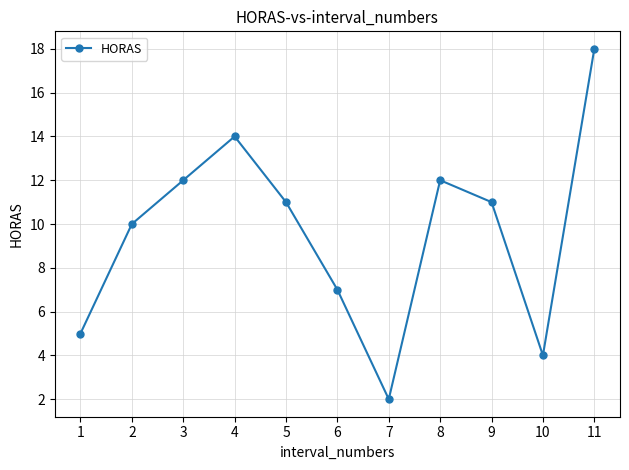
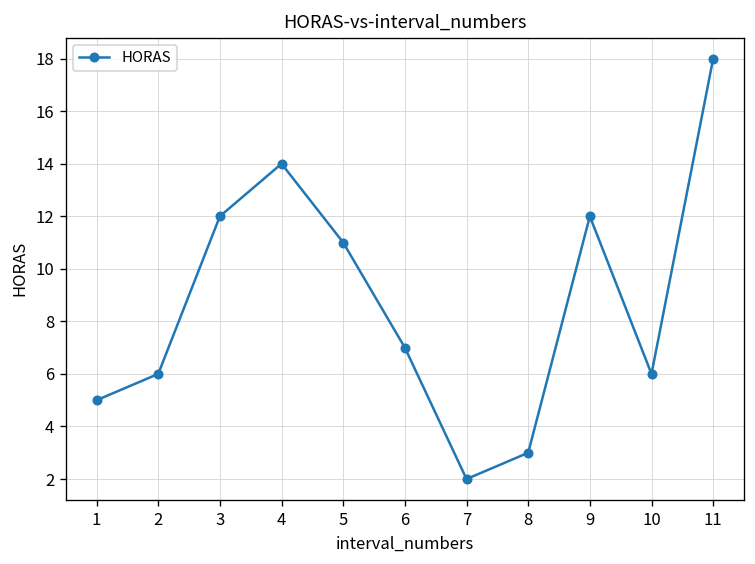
  {
    "1": 5,
-   "2": 10,
+   "2": 6,
    "3": 12,
    "4": 14,
    "5": 11,
    "6": 7,
    "7": 2,
-   "8": 12,
-   "9": 11,
-   "10": 4,
+   "8": 3,
+   "9": 12,
+   "10": 6,
    "11": 18
  }
